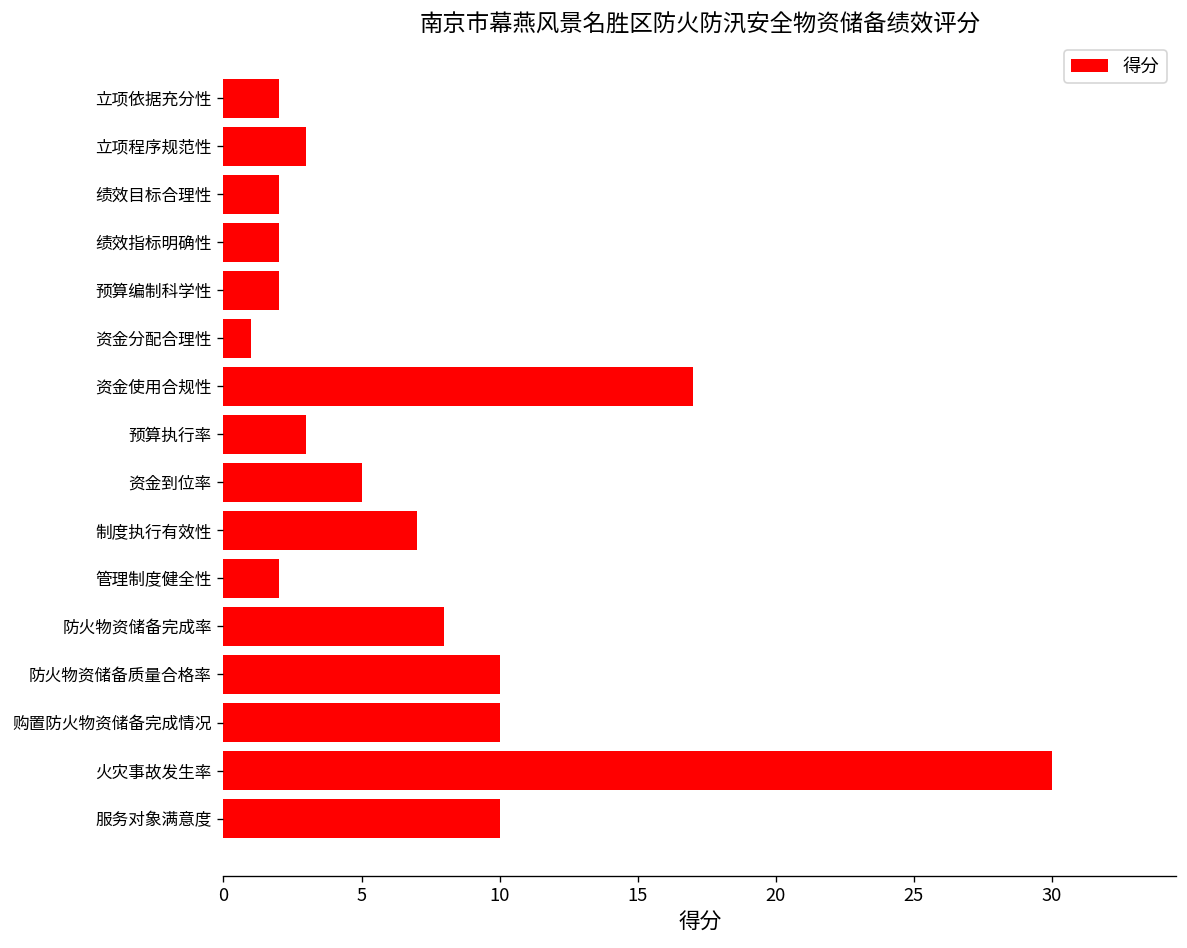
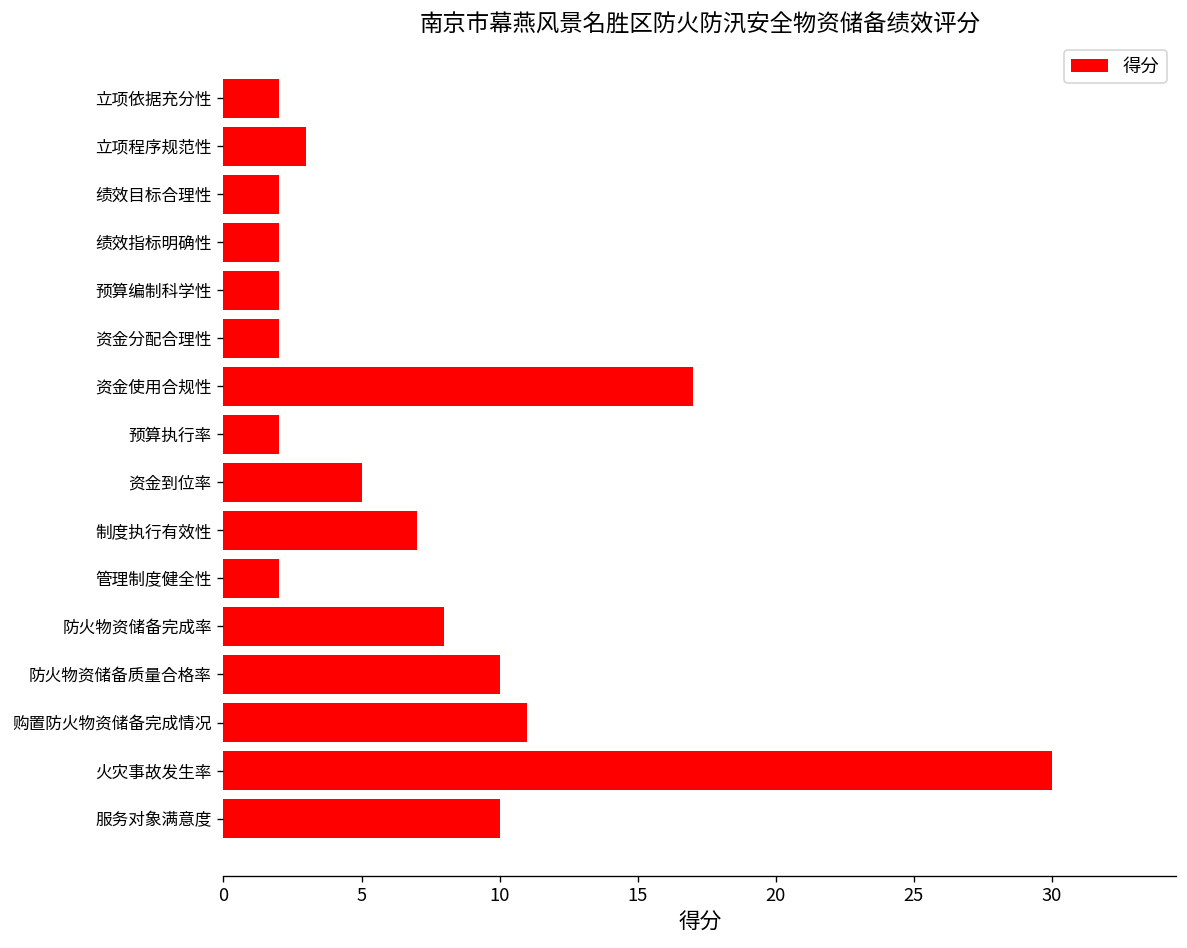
  {
    "立项依据充分性": 2,
    "立项程序规范性": 3,
    "绩效目标合理性": 2,
    "绩效指标明确性": 2,
    "预算编制科学性": 2,
-   "资金分配合理性": 1,
+   "资金分配合理性": 2,
    "资金使用合规性": 17,
-   "预算执行率": 3,
+   "预算执行率": 2,
    "资金到位率": 5,
    "制度执行有效性": 7,
    "管理制度健全性": 2,
    "防火物资储备完成率": 8,
    "防火物资储备质量合格率": 10,
-   "购置防火物资储备完成情况": 10,
+   "购置防火物资储备完成情况": 11,
    "火灾事故发生率": 30,
    "服务对象满意度": 10
  }
